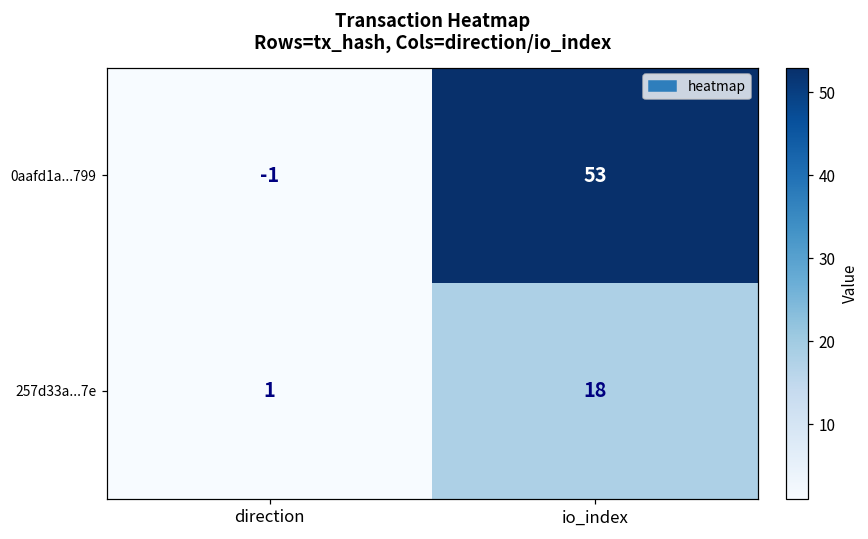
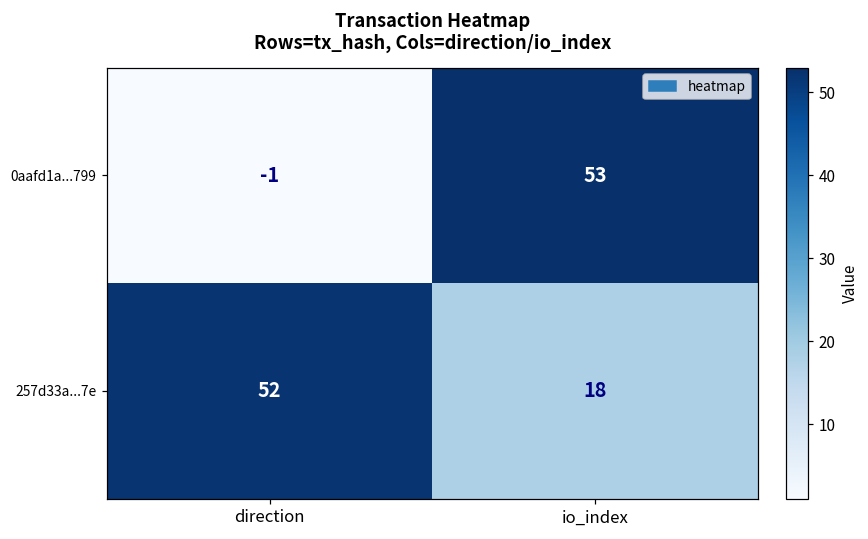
  {
    "0aafd1a...799": {
      "direction": -1,
      "io_index": 53
    },
    "257d33a...7e": {
-     "direction": 1,
+     "direction": 52,
      "io_index": 18
    }
  }
